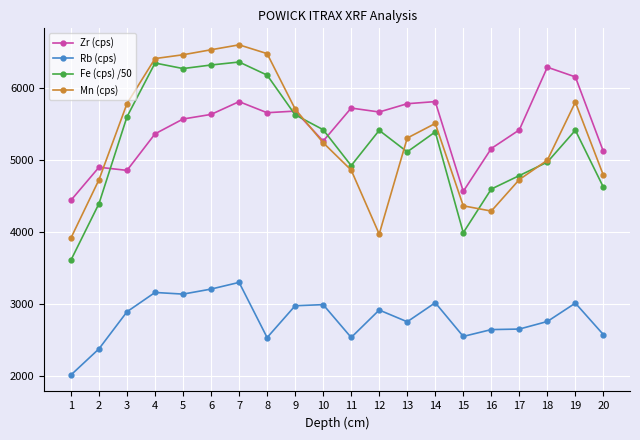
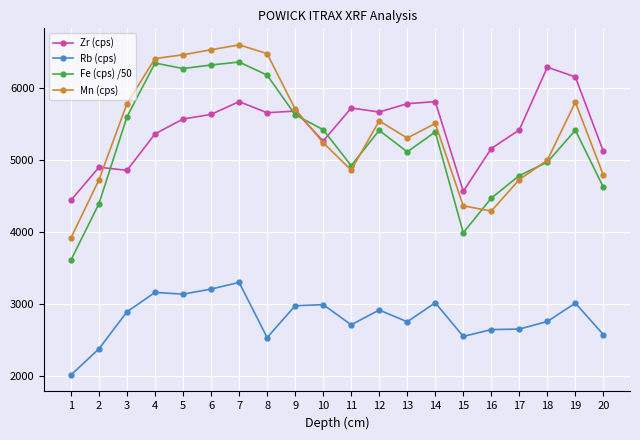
  {
    "Zr (cps)": {
      "1": 4400,
      "2": 4900,
      "3": 4900,
      "4": 5400,
      "5": 5600,
      "6": 5600,
      "7": 5800,
      "8": 5700,
      "11": 5700,
      "12": 5700,
      "13": 5800,
      "14": 5800,
      "15": 4600,
      "16": 5200,
      "17": 5400,
      "18": 6300,
      "19": 6100,
      "20": 5100
    },
    "Rb (cps)": {
      "1": 2000,
      "2": 2400,
      "3": 2900,
      "4": 3200,
      "5": 3100,
      "6": 3200,
      "7": 3300,
      "8": 2500,
      "9": 3000,
      "10": 3000,
-     "11": 2500,
+     "11": 2700,
      "12": 2900,
      "13": 2800,
      "14": 3000,
      "15": 2500,
      "16": 2600,
      "17": 2700,
      "18": 2800,
      "19": 3000,
      "20": 2600
    },
    "Fe (cps) /50": {
      "1": 3600,
      "2": 4400,
      "3": 5600,
      "4": 6300,
      "5": 6300,
      "6": 6300,
      "7": 6400,
      "8": 6200,
      "9": 5600,
      "10": 5400,
      "11": 4900,
      "12": 5400,
      "13": 5100,
      "14": 5400,
      "15": 4000,
-     "16": 4600,
+     "16": 4500,
      "17": 4800,
      "19": 5400,
      "20": 4600
    },
    "Mn (cps)": {
      "1": 3900,
      "2": 4700,
      "3": 5800,
      "4": 6400,
      "5": 6500,
      "6": 6500,
      "7": 6600,
      "8": 6500,
      "11": 4900,
-     "12": 4000,
+     "12": 5500,
      "13": 5300,
      "14": 5500,
      "15": 4400,
      "16": 4300,
      "17": 4700,
      "19": 5800,
      "20": 4800
    }
  }
